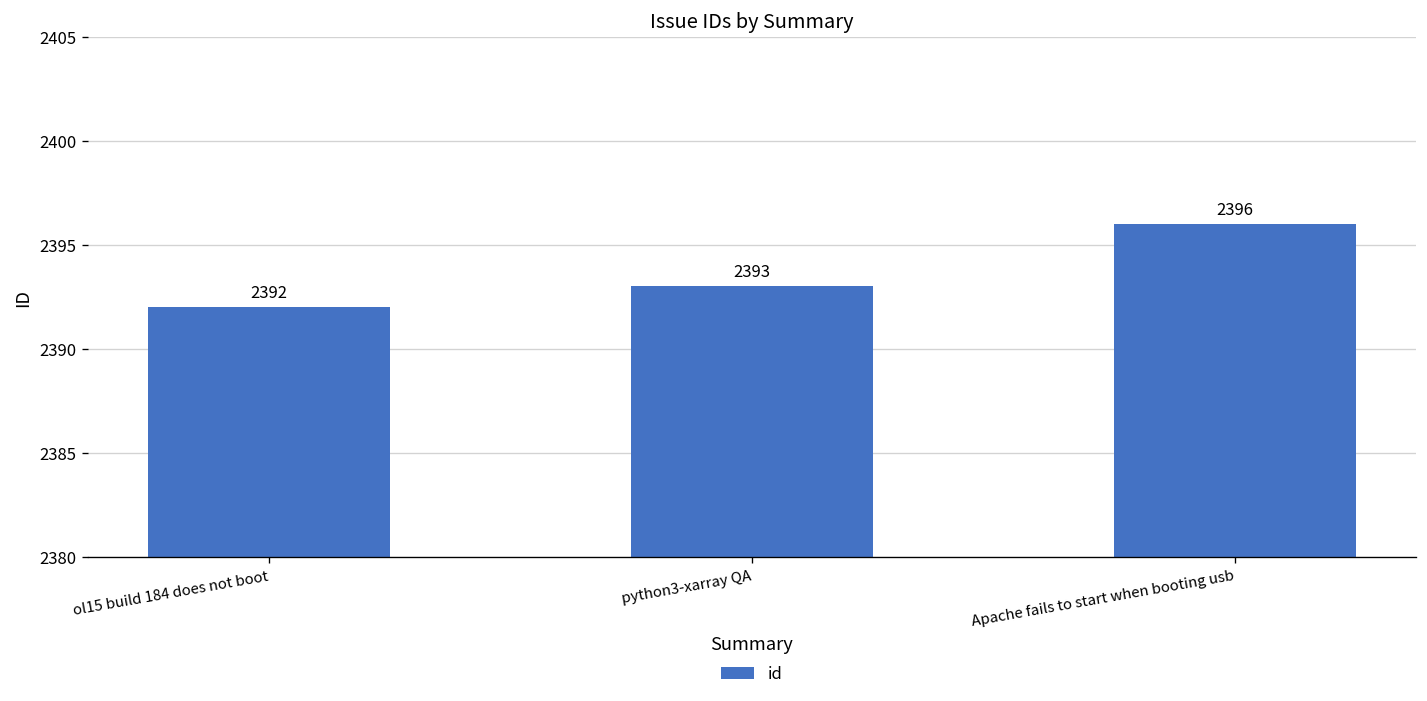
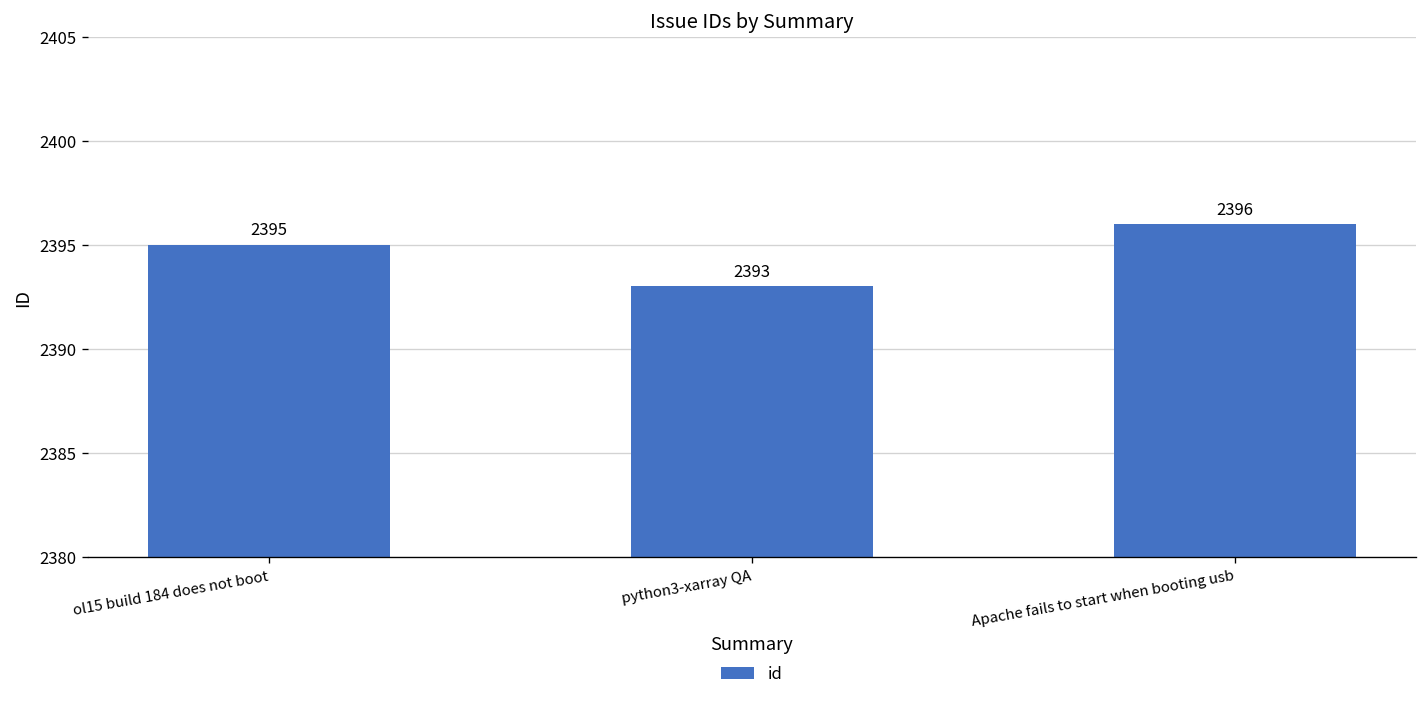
  {
-   "ol15 build 184 does not boot": 2392,
+   "ol15 build 184 does not boot": 2395,
    "python3-xarray QA": 2393,
    "Apache fails to start when booting usb": 2396
  }
